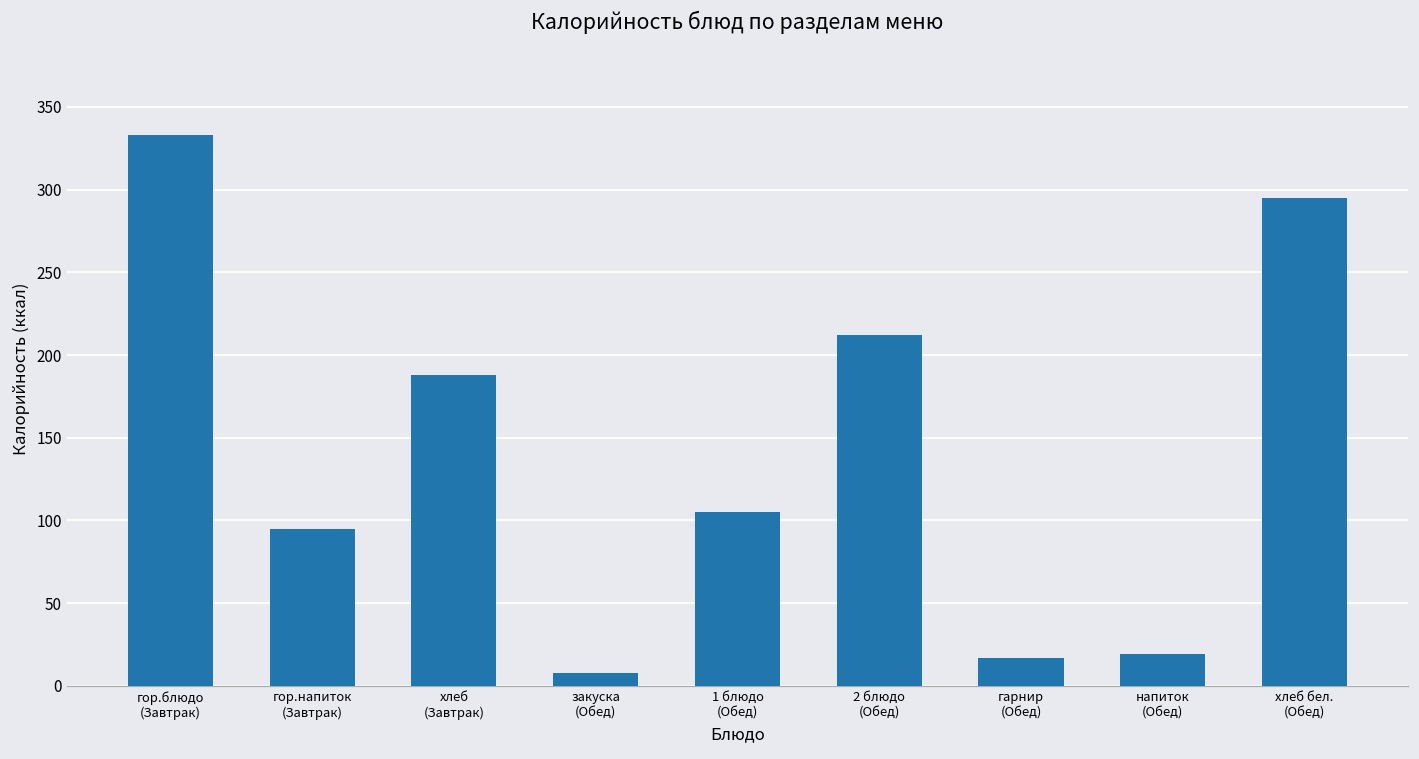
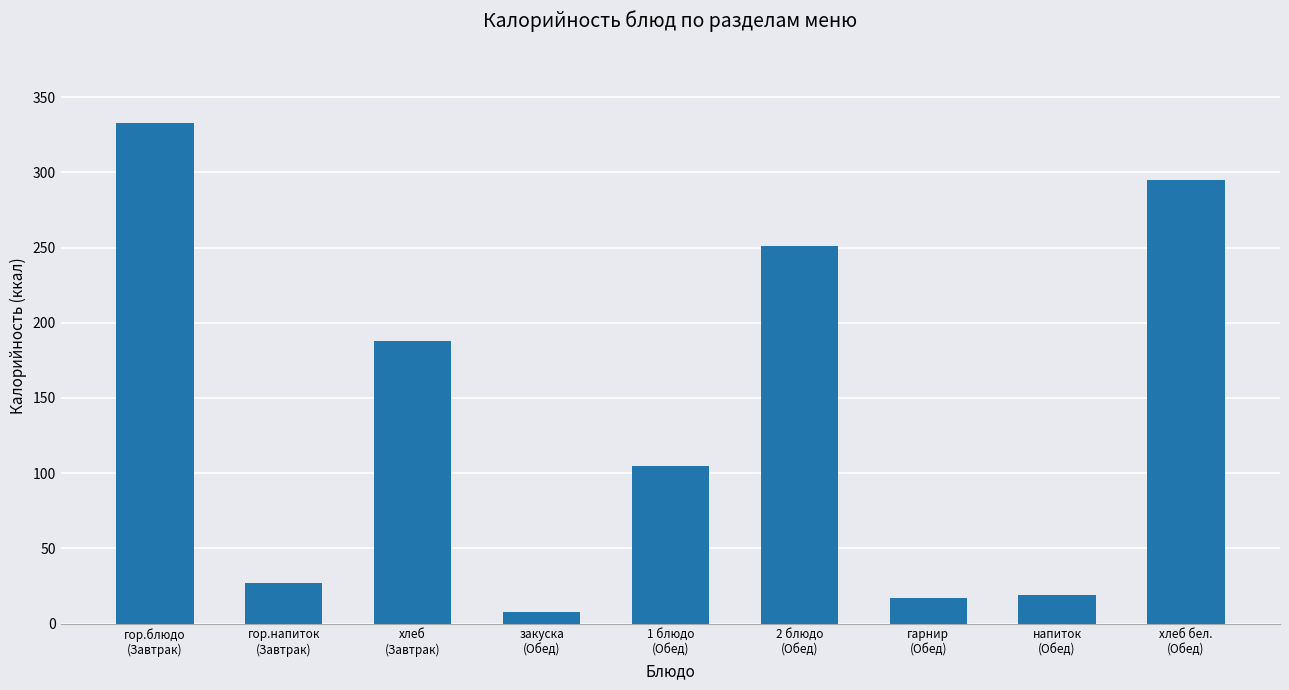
  {
    "гор.блюдо (Завтрак)": 333,
-   "гор.напиток (Завтрак)": 95,
+   "гор.напиток (Завтрак)": 27,
    "хлеб (Завтрак)": 188,
    "закуска (Обед)": 8,
    "1 блюдо (Обед)": 105,
-   "2 блюдо (Обед)": 212,
+   "2 блюдо (Обед)": 251,
    "гарнир (Обед)": 17,
    "напиток (Обед)": 19,
    "хлеб бел. (Обед)": 295
  }
